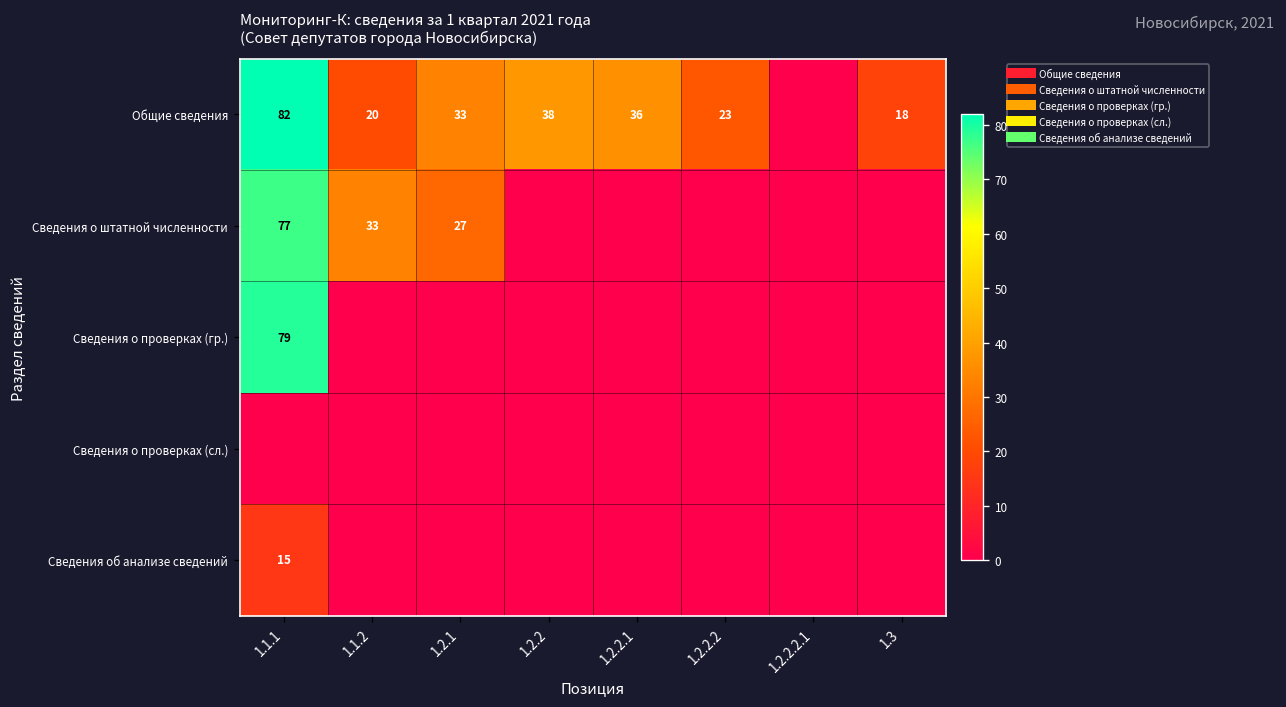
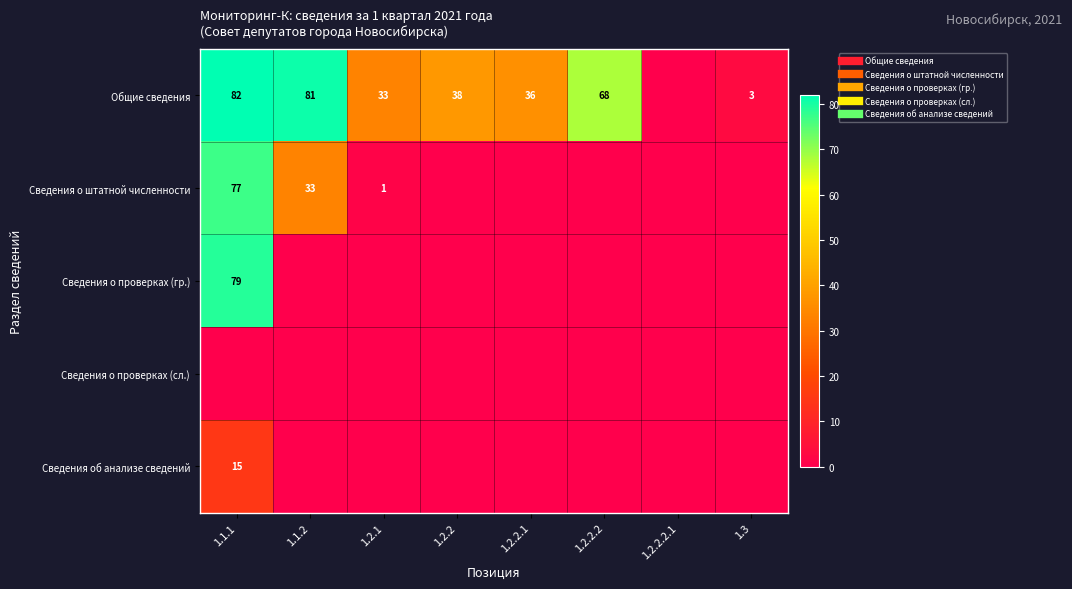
  {
    "Общие сведения": {
      "1.1.1": 82,
-     "1.1.2": 20,
+     "1.1.2": 81,
      "1.2.1": 33,
      "1.2.2": 38,
      "1.2.2.1": 36,
-     "1.2.2.2": 23,
-     "1.3": 18
+     "1.2.2.2": 68,
+     "1.3": 3
    },
    "Сведения о штатной численности": {
      "1.1.1": 77,
      "1.1.2": 33,
-     "1.2.1": 27
+     "1.2.1": 1
    },
    "Сведения о проверках (гр.)": {
      "1.1.1": 79
    },
    "Сведения об анализе сведений": {
      "1.1.1": 15
    }
  }
